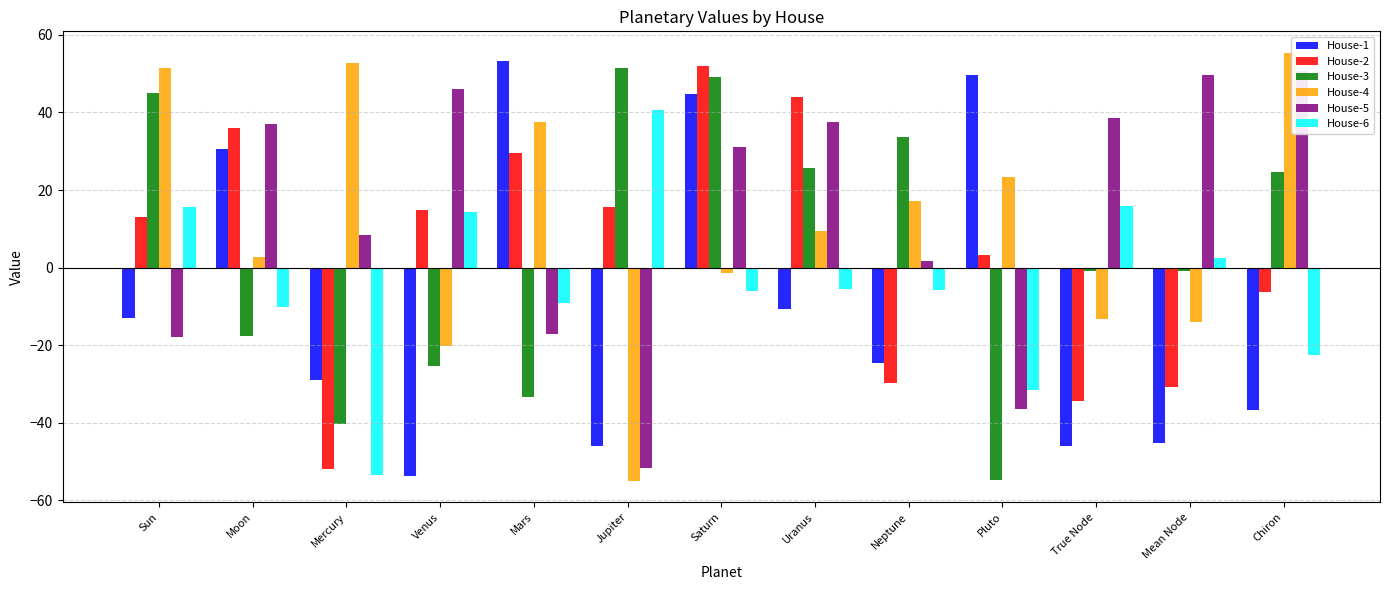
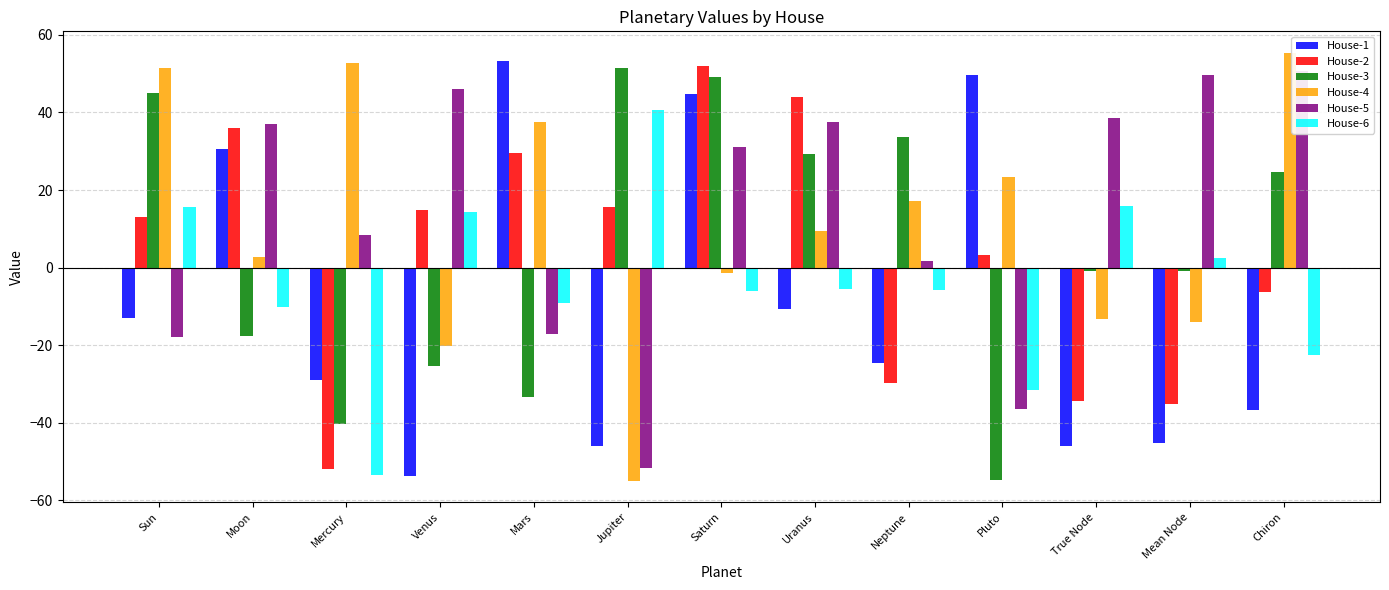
  {
    "House-1": {
      "Sun": -13,
      "Moon": 30,
      "Mercury": -29,
      "Venus": -54,
      "Mars": 53,
      "Jupiter": -46,
      "Saturn": 45,
      "Uranus": -11,
      "Neptune": -25,
      "Pluto": 50,
      "True Node": -46,
      "Mean Node": -45,
      "Chiron": -37
    },
    "House-2": {
      "Sun": 13,
      "Moon": 36,
      "Mercury": -52,
      "Venus": 15,
      "Mars": 30,
      "Jupiter": 16,
      "Saturn": 52,
      "Uranus": 44,
      "Neptune": -30,
      "Pluto": 3,
      "True Node": -34,
-     "Mean Node": -31,
+     "Mean Node": -35,
      "Chiron": -6
    },
    "House-3": {
      "Sun": 45,
      "Moon": -18,
      "Mercury": -40,
      "Venus": -25,
      "Mars": -33,
      "Jupiter": 52,
      "Saturn": 49,
-     "Uranus": 26,
+     "Uranus": 29,
      "Neptune": 34,
      "Pluto": -55,
      "True Node": -1,
      "Mean Node": -1,
      "Chiron": 25
    },
    "House-4": {
      "Sun": 51,
      "Moon": 3,
      "Mercury": 53,
      "Venus": -20,
      "Mars": 38,
      "Jupiter": -55,
      "Saturn": -1,
      "Uranus": 9,
      "Neptune": 17,
      "Pluto": 23,
      "True Node": -13,
      "Mean Node": -14,
      "Chiron": 55
    },
    "House-5": {
      "Sun": -18,
      "Moon": 37,
      "Mercury": 8,
      "Venus": 46,
      "Mars": -17,
      "Jupiter": -52,
      "Saturn": 31,
      "Uranus": 37,
      "Neptune": 2,
      "Pluto": -37,
      "True Node": 38,
      "Mean Node": 50
    },
    "House-6": {
      "Sun": 16,
      "Moon": -10,
      "Mercury": -53,
      "Venus": 14,
      "Mars": -9,
      "Jupiter": 41,
      "Saturn": -6,
      "Uranus": -6,
      "Neptune": -6,
      "Pluto": -32,
      "True Node": 16,
      "Mean Node": 3,
      "Chiron": -23
    }
  }
